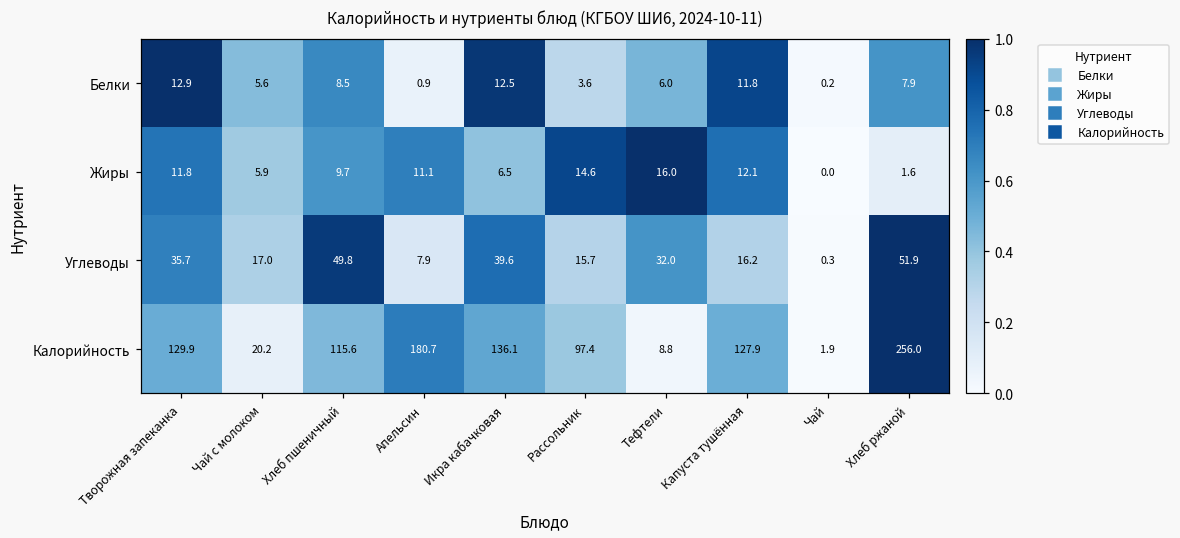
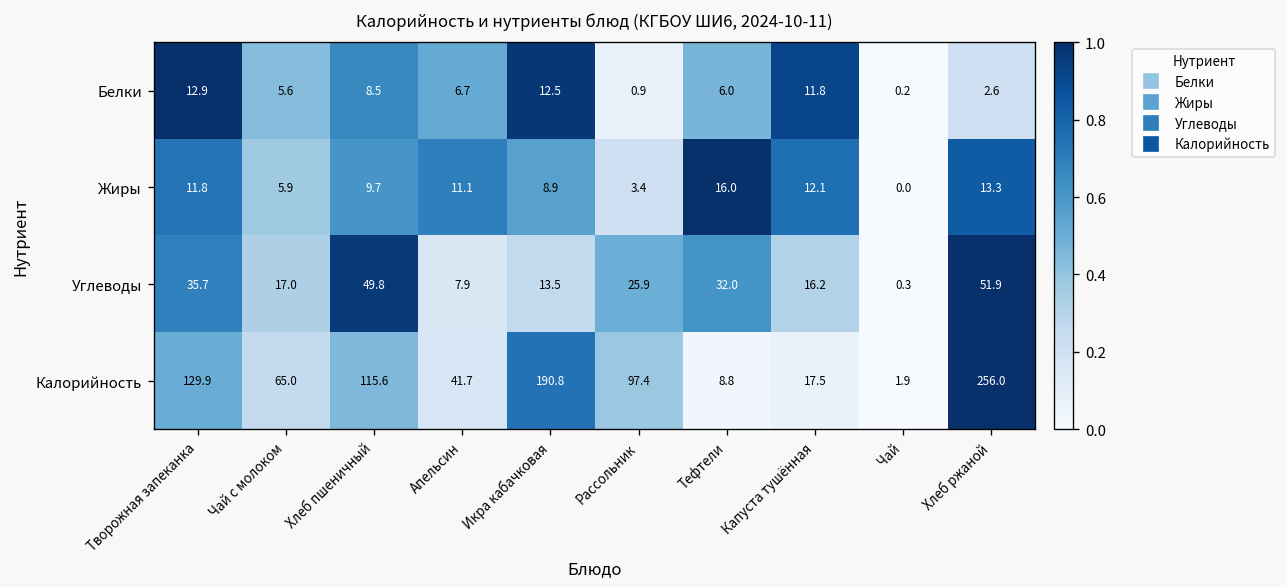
  {
    "Белки": {
      "Творожная запеканка": 12.9,
      "Чай с молоком": 5.6,
      "Хлеб пшеничный": 8.5,
-     "Апельсин": 0.9,
+     "Апельсин": 6.7,
      "Икра кабачковая": 12.5,
-     "Рассольник": 3.6,
+     "Рассольник": 0.9,
      "Тефтели": 6.0,
      "Капуста тушённая": 11.8,
      "Чай": 0.2,
-     "Хлеб ржаной": 7.9
+     "Хлеб ржаной": 2.6
    },
    "Жиры": {
      "Творожная запеканка": 11.8,
      "Чай с молоком": 5.9,
      "Хлеб пшеничный": 9.7,
      "Апельсин": 11.1,
-     "Икра кабачковая": 6.5,
-     "Рассольник": 14.6,
+     "Икра кабачковая": 8.9,
+     "Рассольник": 3.4,
      "Тефтели": 16.0,
      "Капуста тушённая": 12.1,
      "Чай": 0.0,
-     "Хлеб ржаной": 1.6
+     "Хлеб ржаной": 13.3
    },
    "Углеводы": {
      "Творожная запеканка": 35.7,
      "Чай с молоком": 17.0,
      "Хлеб пшеничный": 49.8,
      "Апельсин": 7.9,
-     "Икра кабачковая": 39.6,
-     "Рассольник": 15.7,
+     "Икра кабачковая": 13.5,
+     "Рассольник": 25.9,
      "Тефтели": 32.0,
      "Капуста тушённая": 16.2,
      "Чай": 0.3,
      "Хлеб ржаной": 51.9
    },
    "Калорийность": {
      "Творожная запеканка": 129.9,
-     "Чай с молоком": 20.2,
+     "Чай с молоком": 65.0,
      "Хлеб пшеничный": 115.6,
-     "Апельсин": 180.7,
-     "Икра кабачковая": 136.1,
+     "Апельсин": 41.7,
+     "Икра кабачковая": 190.8,
      "Рассольник": 97.4,
      "Тефтели": 8.8,
-     "Капуста тушённая": 127.9,
+     "Капуста тушённая": 17.5,
      "Чай": 1.9,
      "Хлеб ржаной": 256.0
    }
  }
